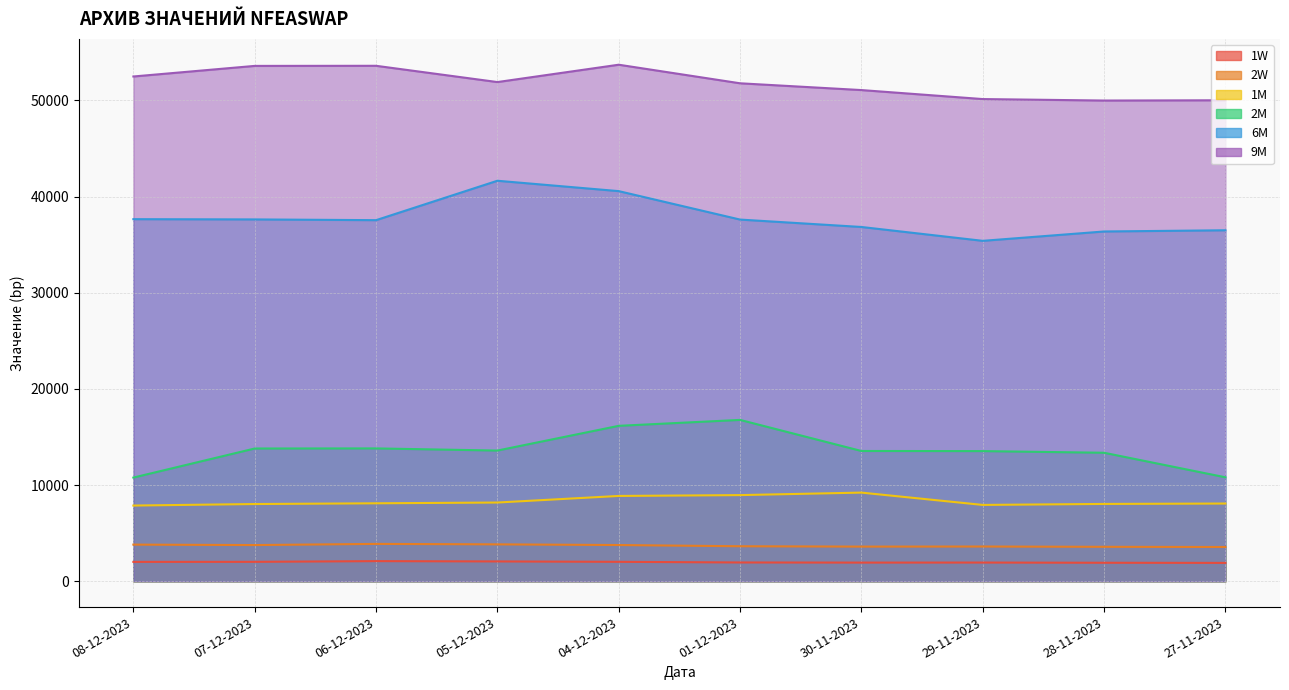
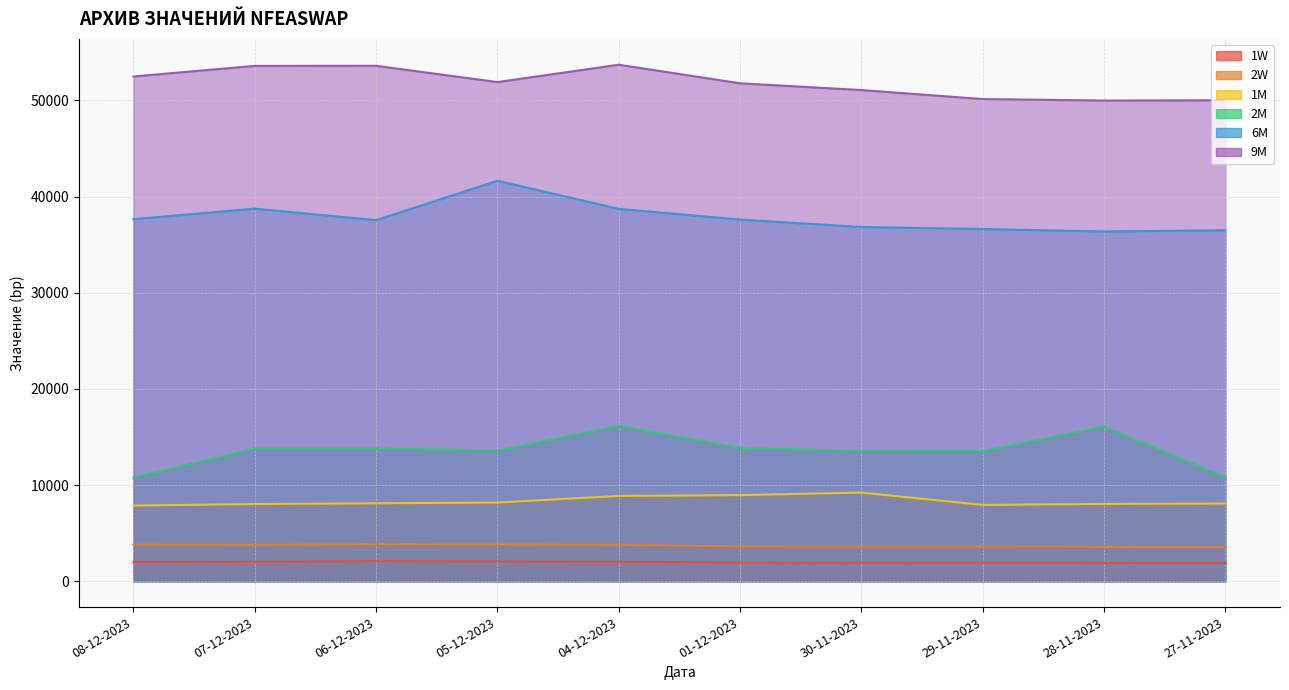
  {
    "2M": {
      "08-12-2023": 11000,
      "07-12-2023": 14000,
      "06-12-2023": 14000,
      "05-12-2023": 14000,
      "04-12-2023": 16000,
-     "01-12-2023": 17000,
+     "01-12-2023": 14000,
      "30-11-2023": 14000,
      "29-11-2023": 14000,
-     "28-11-2023": 13000,
+     "28-11-2023": 16000,
      "27-11-2023": 11000
    },
    "6M": {
      "08-12-2023": 38000,
-     "07-12-2023": 38000,
+     "07-12-2023": 39000,
      "06-12-2023": 38000,
      "05-12-2023": 42000,
-     "04-12-2023": 41000,
+     "04-12-2023": 39000,
      "01-12-2023": 38000,
      "30-11-2023": 37000,
-     "29-11-2023": 35000,
+     "29-11-2023": 37000,
      "28-11-2023": 36000,
      "27-11-2023": 36000
    },
    "9M": {
      "08-12-2023": 52000,
      "07-12-2023": 54000,
      "06-12-2023": 54000,
      "05-12-2023": 52000,
      "04-12-2023": 54000,
      "01-12-2023": 52000,
      "30-11-2023": 51000,
      "29-11-2023": 50000,
      "28-11-2023": 50000
    }
  }
